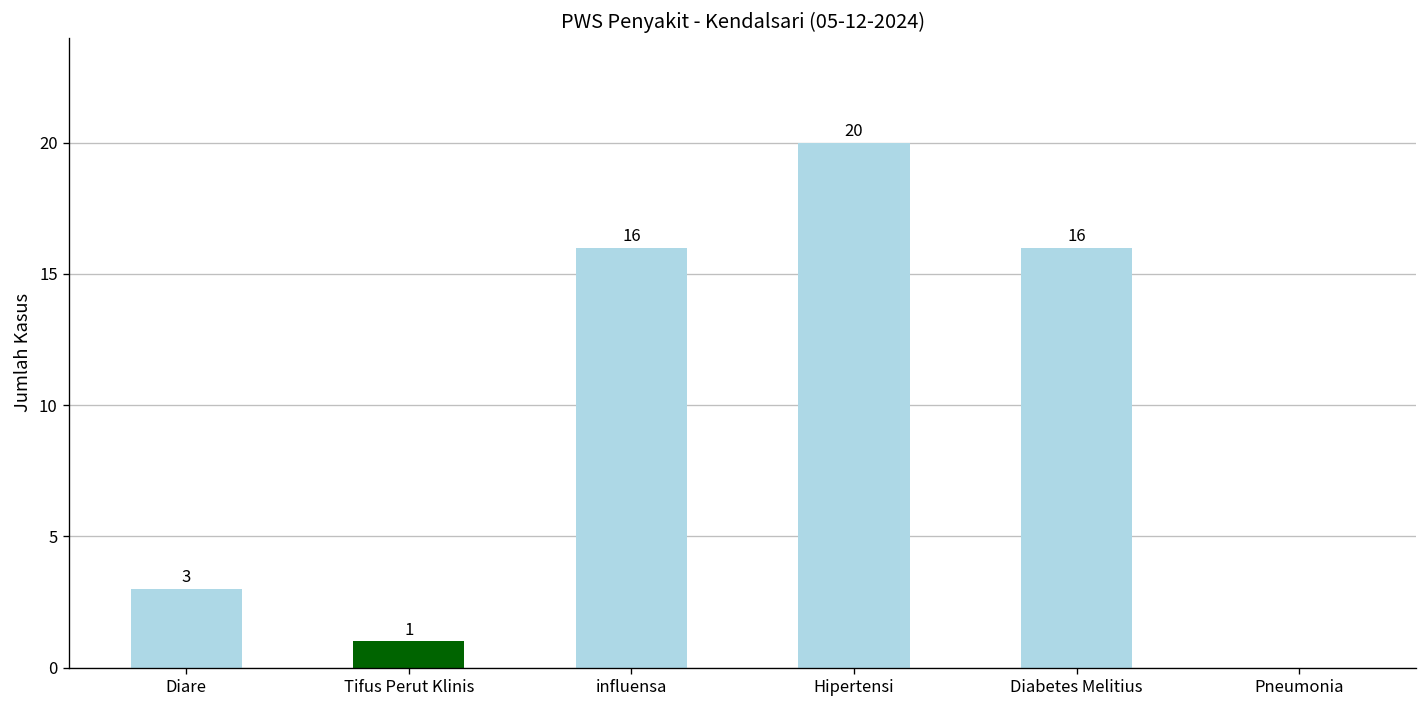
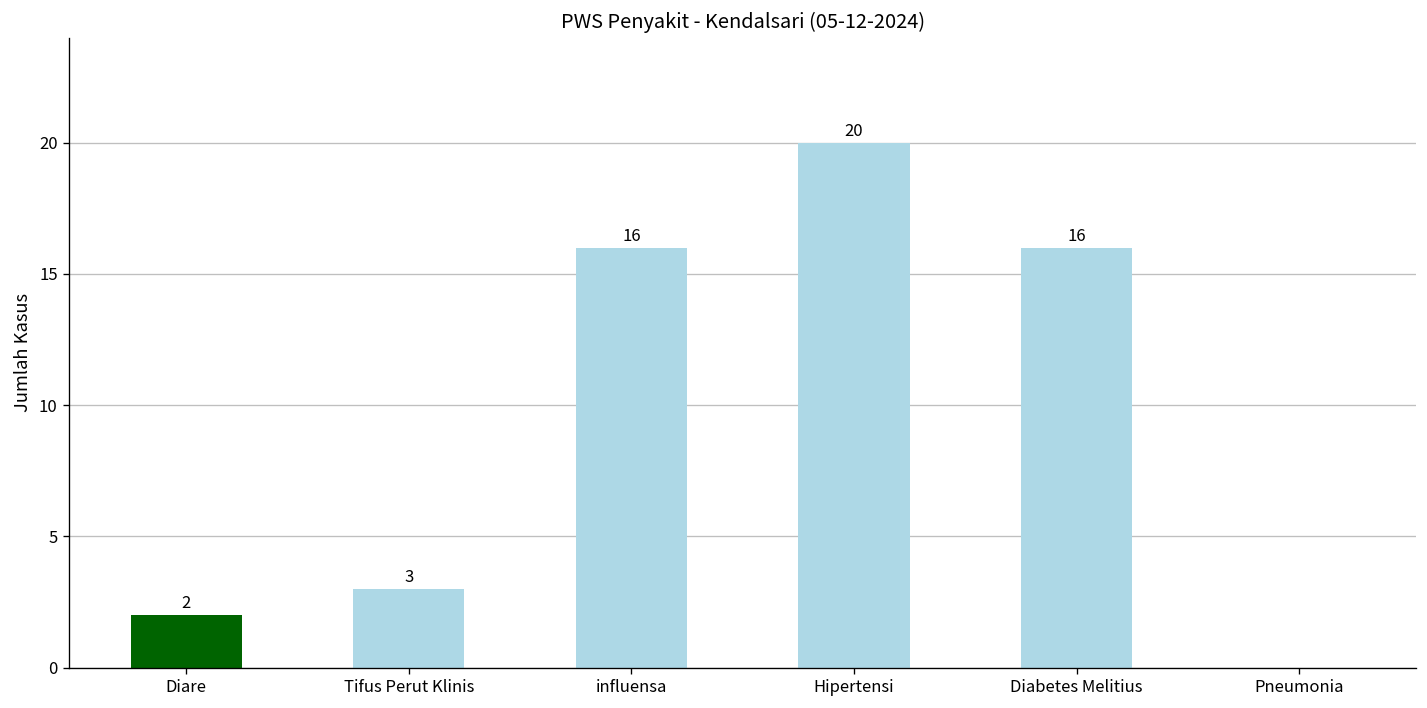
  {
-   "Diare": 3,
-   "Tifus Perut Klinis": 1,
+   "Diare": 2,
+   "Tifus Perut Klinis": 3,
    "influensa": 16,
    "Hipertensi": 20,
    "Diabetes Melitius": 16
  }
